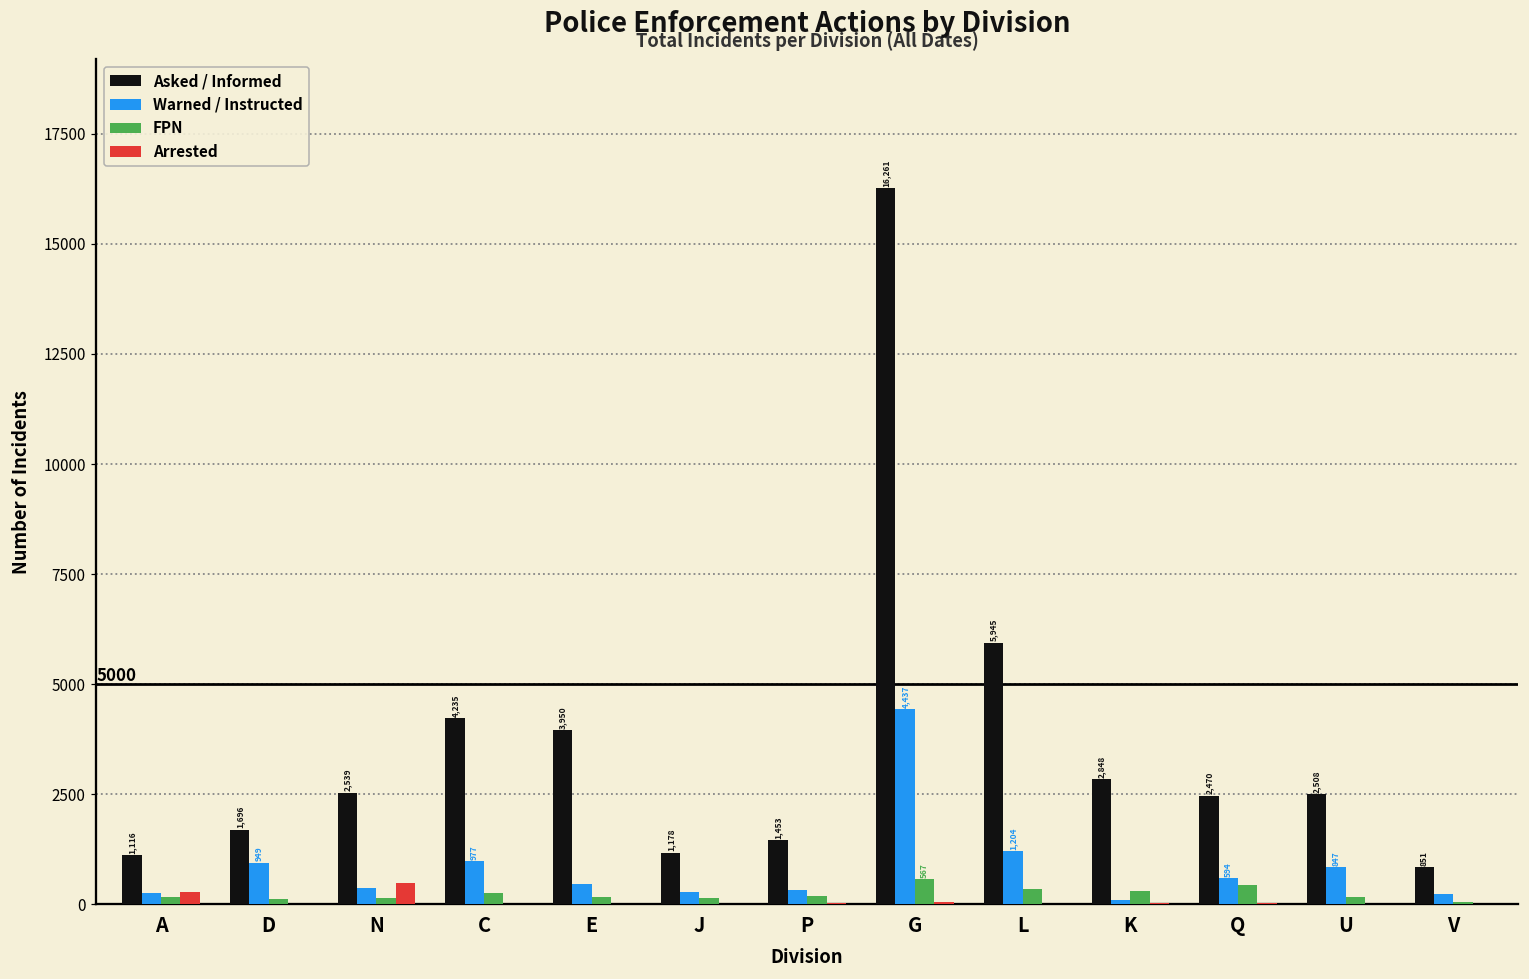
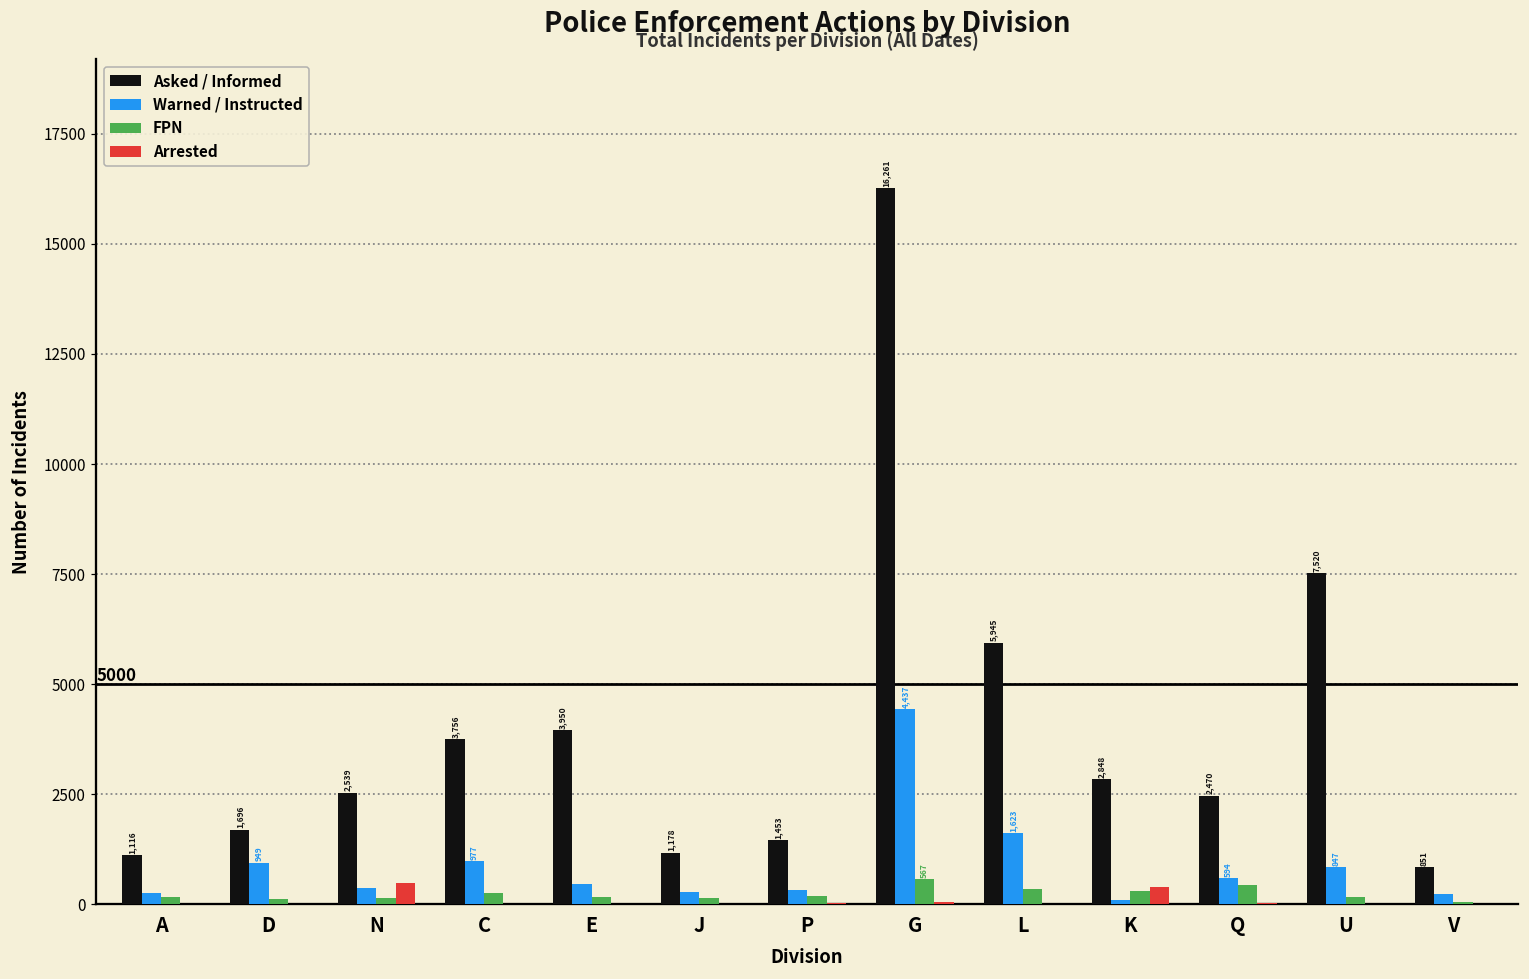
  {
    "Asked / Informed": {
      "A": "1,116",
      "D": "1,696",
      "N": "2,539",
-     "C": "4,235",
+     "C": "3,756",
      "E": "3,950",
      "J": "1,178",
      "P": "1,453",
      "G": "16,261",
      "L": "5,945",
      "K": "2,848",
      "Q": "2,470",
-     "U": "2,508",
+     "U": "7,520",
      "V": "851"
    },
    "Warned / Instructed": {
      "D": "949",
      "C": "977",
      "G": "4,437",
-     "L": "1,204",
+     "L": "1,623",
      "Q": "594",
      "U": "847"
    },
    "FPN": {
      "G": "567"
    },
    "Arrested": {
-     "A": "300",
+     "A": "0",
      "N": "500",
-     "K": "0"
+     "K": "400"
    }
  }
